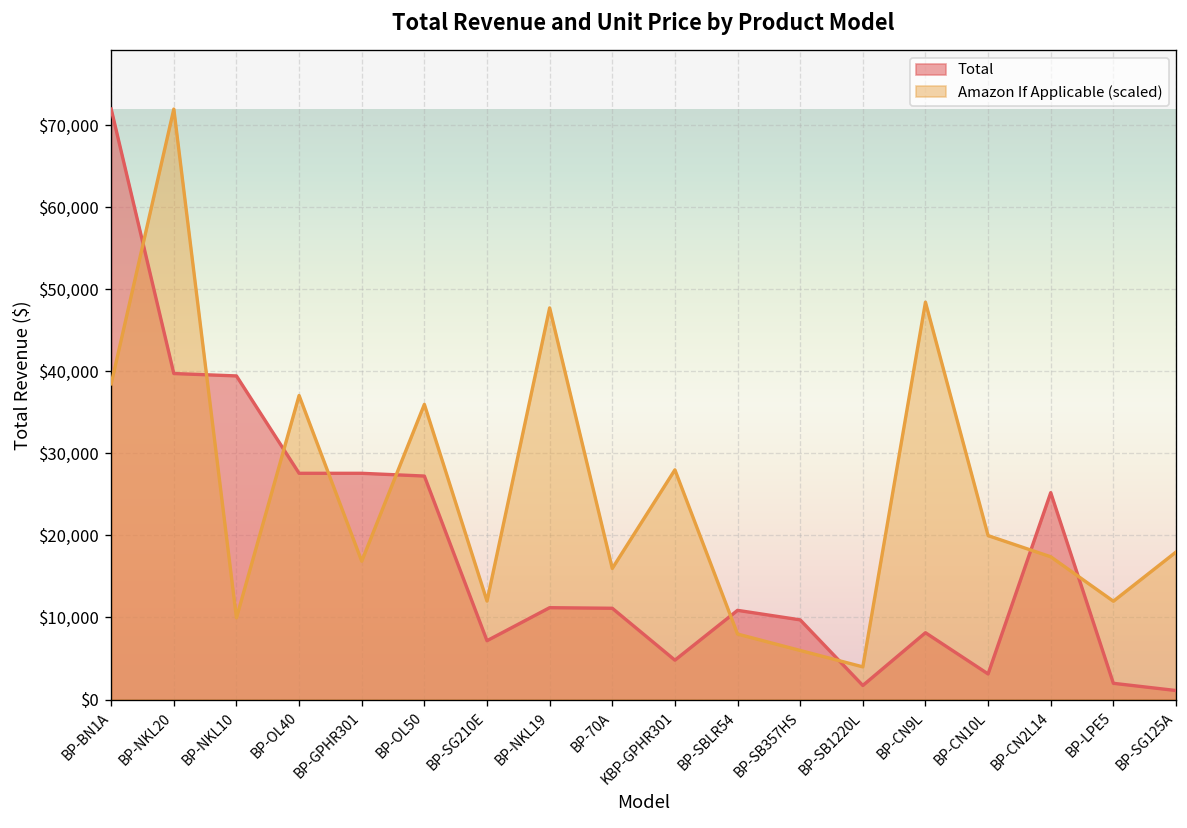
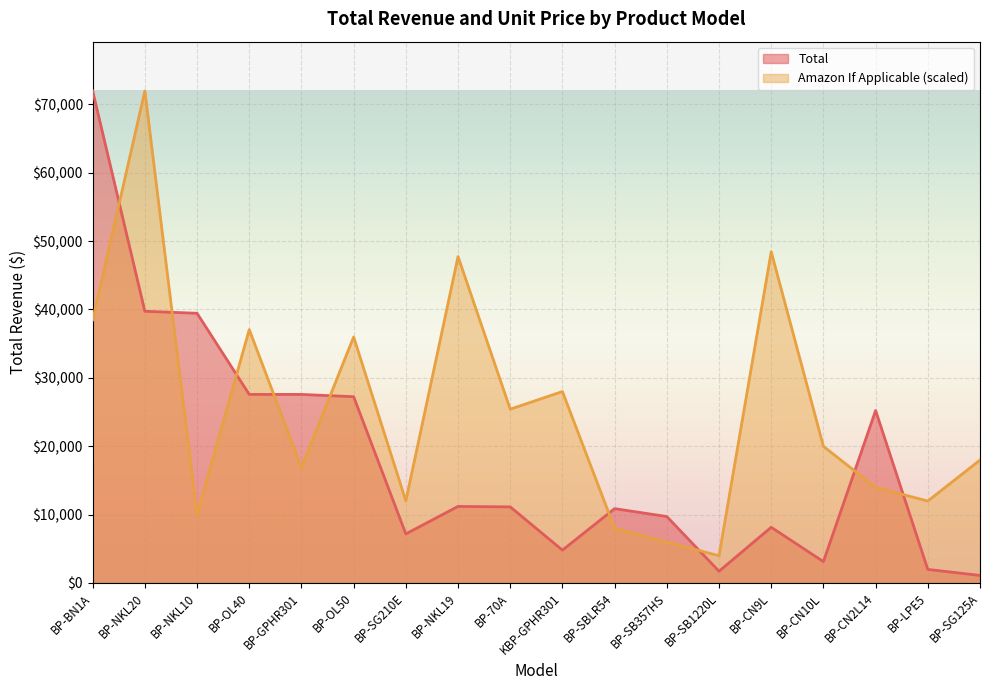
  {
    "Total": {
      "BP-BN1A": "$72,000",
      "BP-NKL20": "$40,000",
      "BP-NKL10": "$39,000",
      "BP-OL40": "$28,000",
      "BP-GPHR301": "$28,000",
      "BP-OL50": "$27,000",
      "BP-SG210E": "$7,000",
      "BP-NKL19": "$11,000",
      "BP-70A": "$11,000",
      "KBP-GPHR301": "$5,000",
      "BP-SBLR54": "$11,000",
      "BP-SB357HS": "$10,000",
      "BP-SB1220L": "$2,000",
      "BP-CN9L": "$8,000",
      "BP-CN10L": "$3,000",
      "BP-CN2L14": "$25,000",
      "BP-LPE5": "$2,000",
      "BP-SG125A": "$1,000"
    },
    "Amazon If Applicable (scaled)": {
      "BP-BN1A": "$38,000",
      "BP-NKL20": "$72,000",
      "BP-NKL10": "$10,000",
      "BP-OL40": "$37,000",
      "BP-GPHR301": "$17,000",
      "BP-OL50": "$36,000",
      "BP-SG210E": "$12,000",
      "BP-NKL19": "$48,000",
-     "BP-70A": "$16,000",
+     "BP-70A": "$25,000",
      "KBP-GPHR301": "$28,000",
      "BP-SBLR54": "$8,000",
      "BP-SB357HS": "$6,000",
      "BP-SB1220L": "$4,000",
      "BP-CN9L": "$48,000",
      "BP-CN10L": "$20,000",
-     "BP-CN2L14": "$17,000",
+     "BP-CN2L14": "$14,000",
      "BP-LPE5": "$12,000",
      "BP-SG125A": "$18,000"
    }
  }
